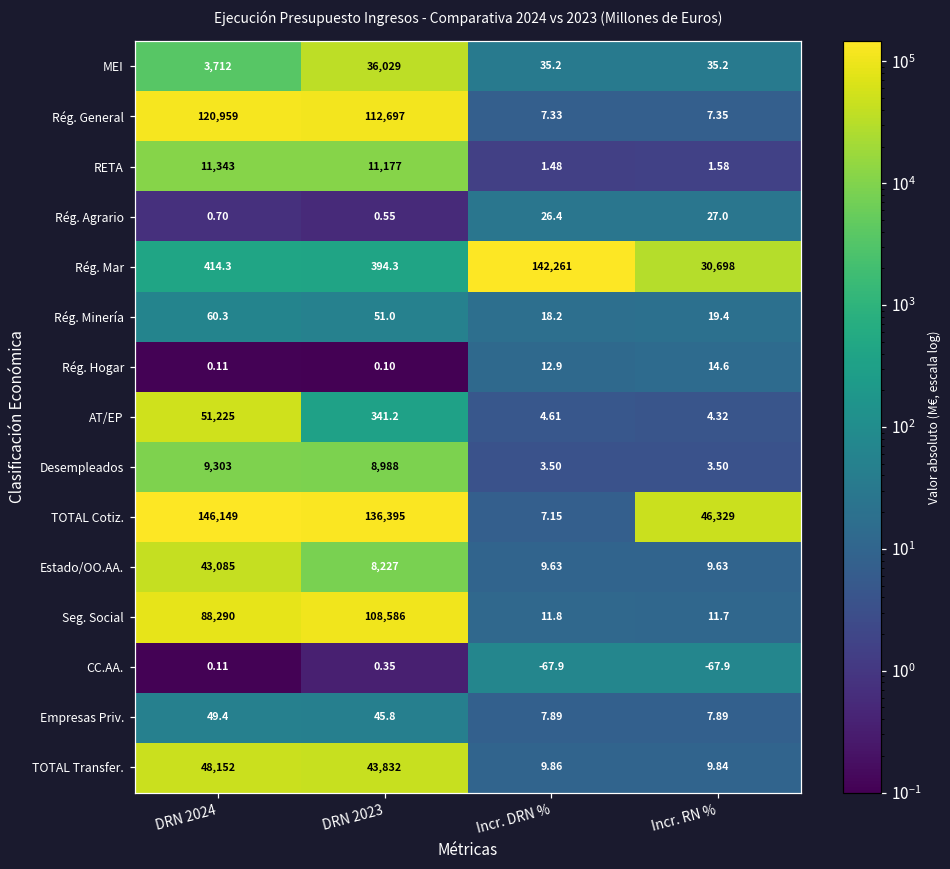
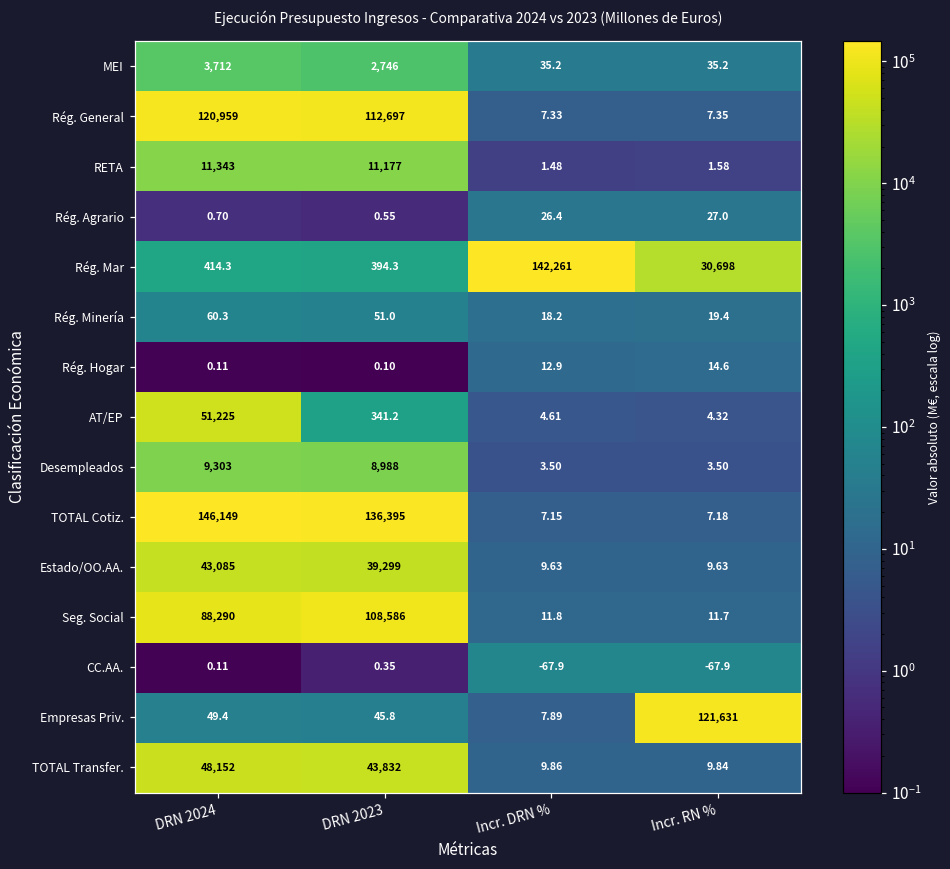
  {
    "MEI": {
      "DRN 2024": "3,712",
-     "DRN 2023": "36,029",
+     "DRN 2023": "2,746",
      "Incr. DRN %": "35.2",
      "Incr. RN %": "35.2"
    },
    "Rég. General": {
      "DRN 2024": "120,959",
      "DRN 2023": "112,697",
      "Incr. DRN %": "7.33",
      "Incr. RN %": "7.35"
    },
    "RETA": {
      "DRN 2024": "11,343",
      "DRN 2023": "11,177",
      "Incr. DRN %": "1.48",
      "Incr. RN %": "1.58"
    },
    "Rég. Agrario": {
      "DRN 2024": "0.70",
      "DRN 2023": "0.55",
      "Incr. DRN %": "26.4",
      "Incr. RN %": "27.0"
    },
    "Rég. Mar": {
      "DRN 2024": "414.3",
      "DRN 2023": "394.3",
      "Incr. DRN %": "142,261",
      "Incr. RN %": "30,698"
    },
    "Rég. Minería": {
      "DRN 2024": "60.3",
      "DRN 2023": "51.0",
      "Incr. DRN %": "18.2",
      "Incr. RN %": "19.4"
    },
    "Rég. Hogar": {
      "DRN 2024": "0.11",
      "DRN 2023": "0.10",
      "Incr. DRN %": "12.9",
      "Incr. RN %": "14.6"
    },
    "AT/EP": {
      "DRN 2024": "51,225",
      "DRN 2023": "341.2",
      "Incr. DRN %": "4.61",
      "Incr. RN %": "4.32"
    },
    "Desempleados": {
      "DRN 2024": "9,303",
      "DRN 2023": "8,988",
      "Incr. DRN %": "3.50",
      "Incr. RN %": "3.50"
    },
    "TOTAL Cotiz.": {
      "DRN 2024": "146,149",
      "DRN 2023": "136,395",
      "Incr. DRN %": "7.15",
-     "Incr. RN %": "46,329"
+     "Incr. RN %": "7.18"
    },
    "Estado/OO.AA.": {
      "DRN 2024": "43,085",
-     "DRN 2023": "8,227",
+     "DRN 2023": "39,299",
      "Incr. DRN %": "9.63",
      "Incr. RN %": "9.63"
    },
    "Seg. Social": {
      "DRN 2024": "88,290",
      "DRN 2023": "108,586",
      "Incr. DRN %": "11.8",
      "Incr. RN %": "11.7"
    },
    "CC.AA.": {
      "DRN 2024": "0.11",
      "DRN 2023": "0.35",
      "Incr. DRN %": "-67.9",
      "Incr. RN %": "-67.9"
    },
    "Empresas Priv.": {
      "DRN 2024": "49.4",
      "DRN 2023": "45.8",
      "Incr. DRN %": "7.89",
-     "Incr. RN %": "7.89"
+     "Incr. RN %": "121,631"
    },
    "TOTAL Transfer.": {
      "DRN 2024": "48,152",
      "DRN 2023": "43,832",
      "Incr. DRN %": "9.86",
      "Incr. RN %": "9.84"
    }
  }
